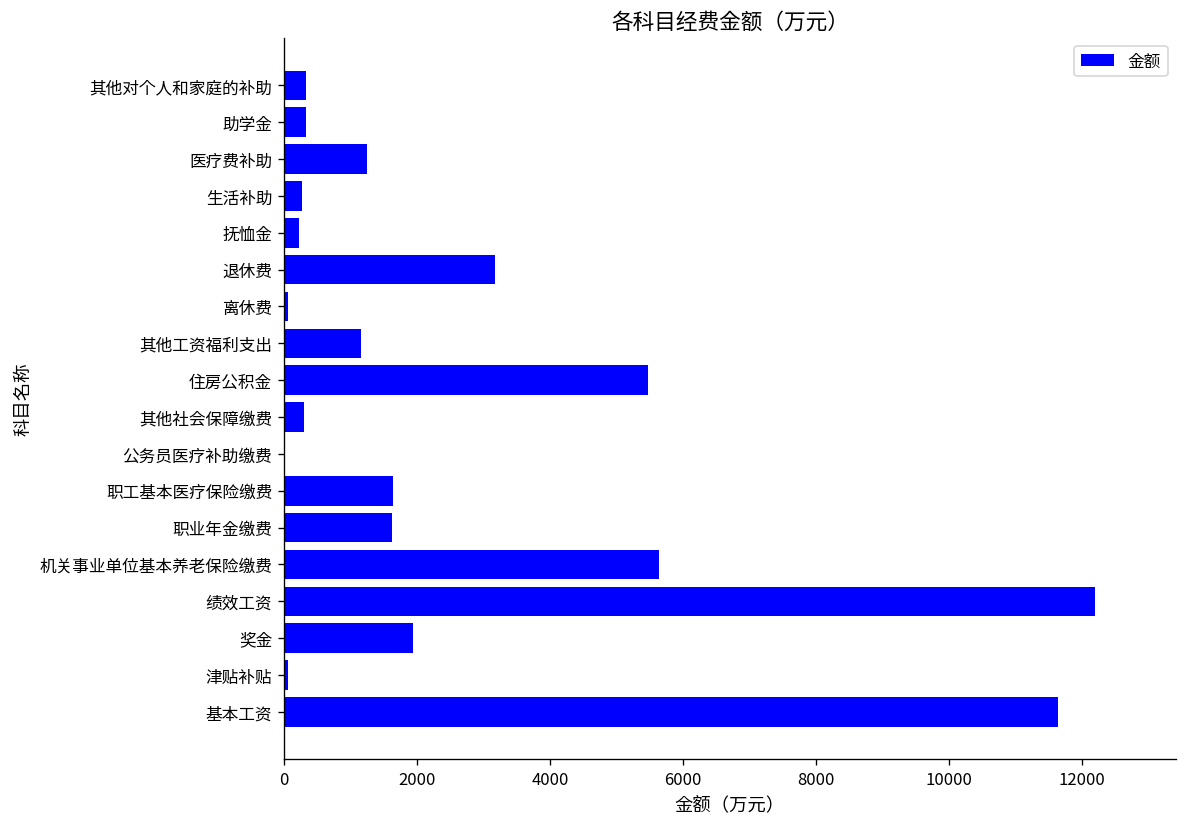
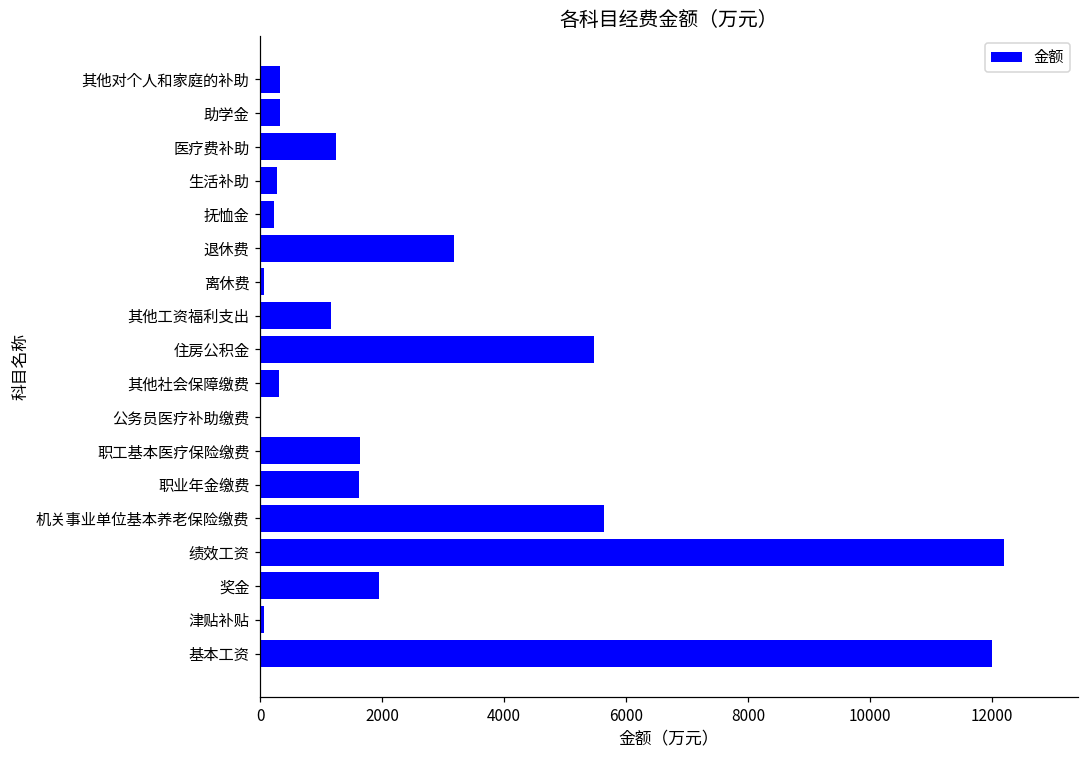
  {
    "其他对个人和家庭的补助": 300,
    "助学金": 300,
    "医疗费补助": 1200,
    "生活补助": 300,
    "抚恤金": 200,
    "退休费": 3200,
    "离休费": 100,
    "其他工资福利支出": 1200,
    "住房公积金": 5500,
    "其他社会保障缴费": 300,
    "职工基本医疗保险缴费": 1600,
    "职业年金缴费": 1600,
    "机关事业单位基本养老保险缴费": 5600,
    "绩效工资": 12200,
    "奖金": 1900,
    "津贴补贴": 100,
-   "基本工资": 11600
+   "基本工资": 12000
  }
